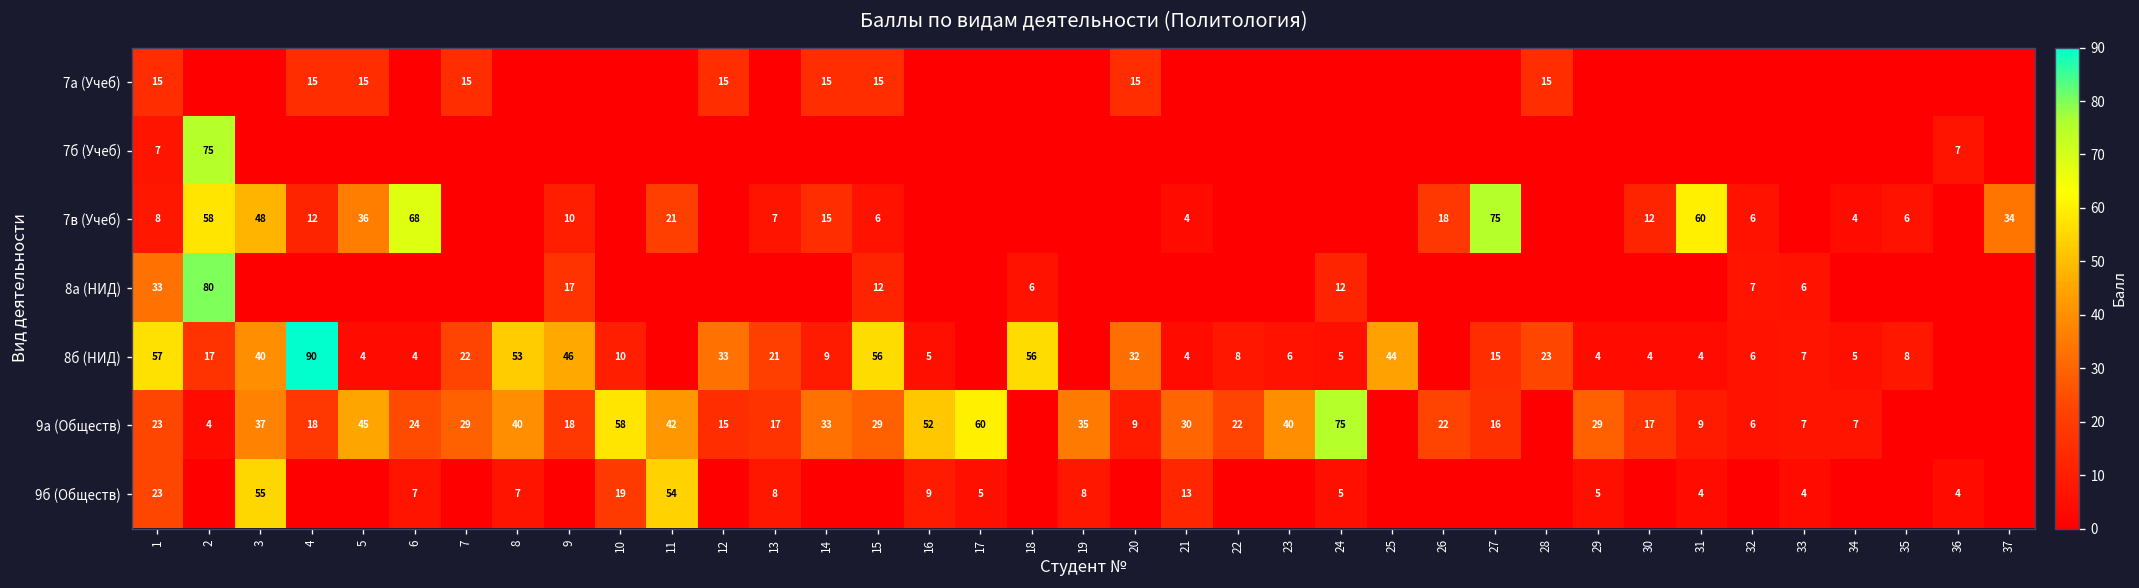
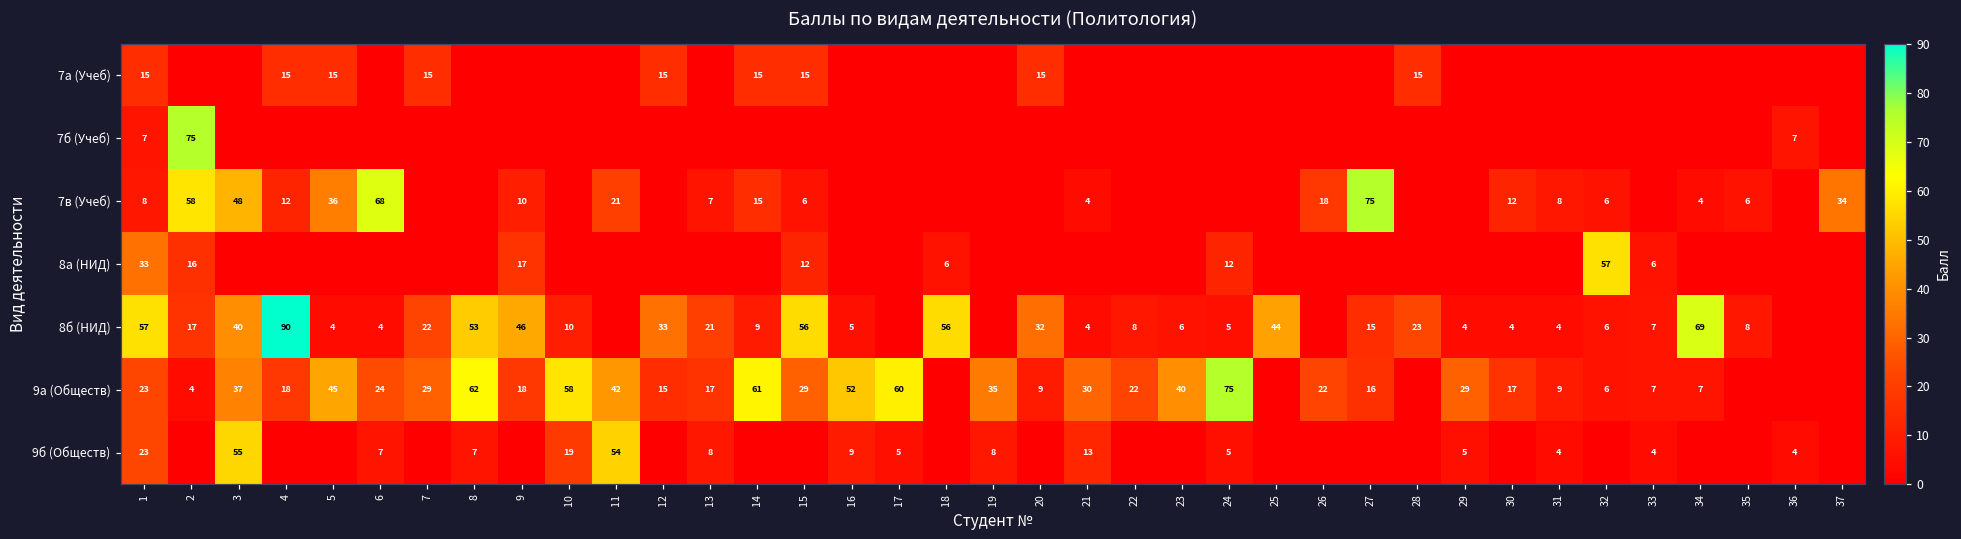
  {
    "7а (Учеб)": {
      "1": 15,
      "4": 15,
      "5": 15,
      "7": 15,
      "12": 15,
      "14": 15,
      "15": 15,
      "20": 15,
      "28": 15
    },
    "7б (Учеб)": {
      "1": 7,
      "2": 75,
      "36": 7
    },
    "7в (Учеб)": {
      "1": 8,
      "2": 58,
      "3": 48,
      "4": 12,
      "5": 36,
      "6": 68,
      "9": 10,
      "11": 21,
      "13": 7,
      "14": 15,
      "15": 6,
      "21": 4,
      "26": 18,
      "27": 75,
      "30": 12,
-     "31": 60,
+     "31": 8,
      "32": 6,
      "34": 4,
      "35": 6,
      "37": 34
    },
    "8а (НИД)": {
      "1": 33,
-     "2": 80,
+     "2": 16,
      "9": 17,
      "15": 12,
      "18": 6,
      "24": 12,
-     "32": 7,
+     "32": 57,
      "33": 6
    },
    "8б (НИД)": {
      "1": 57,
      "2": 17,
      "3": 40,
      "4": 90,
      "5": 4,
      "6": 4,
      "7": 22,
      "8": 53,
      "9": 46,
      "10": 10,
      "12": 33,
      "13": 21,
      "14": 9,
      "15": 56,
      "16": 5,
      "18": 56,
      "20": 32,
      "21": 4,
      "22": 8,
      "23": 6,
      "24": 5,
      "25": 44,
      "27": 15,
      "28": 23,
      "29": 4,
      "30": 4,
      "31": 4,
      "32": 6,
      "33": 7,
-     "34": 5,
+     "34": 69,
      "35": 8
    },
    "9а (Обществ)": {
      "1": 23,
      "2": 4,
      "3": 37,
      "4": 18,
      "5": 45,
      "6": 24,
      "7": 29,
-     "8": 40,
+     "8": 62,
      "9": 18,
      "10": 58,
      "11": 42,
      "12": 15,
      "13": 17,
-     "14": 33,
+     "14": 61,
      "15": 29,
      "16": 52,
      "17": 60,
      "19": 35,
      "20": 9,
      "21": 30,
      "22": 22,
      "23": 40,
      "24": 75,
      "26": 22,
      "27": 16,
      "29": 29,
      "30": 17,
      "31": 9,
      "32": 6,
      "33": 7,
      "34": 7
    },
    "9б (Обществ)": {
      "1": 23,
      "3": 55,
      "6": 7,
      "8": 7,
      "10": 19,
      "11": 54,
      "13": 8,
      "16": 9,
      "17": 5,
      "19": 8,
      "21": 13,
      "24": 5,
      "29": 5,
      "31": 4,
      "33": 4,
      "36": 4
    }
  }
